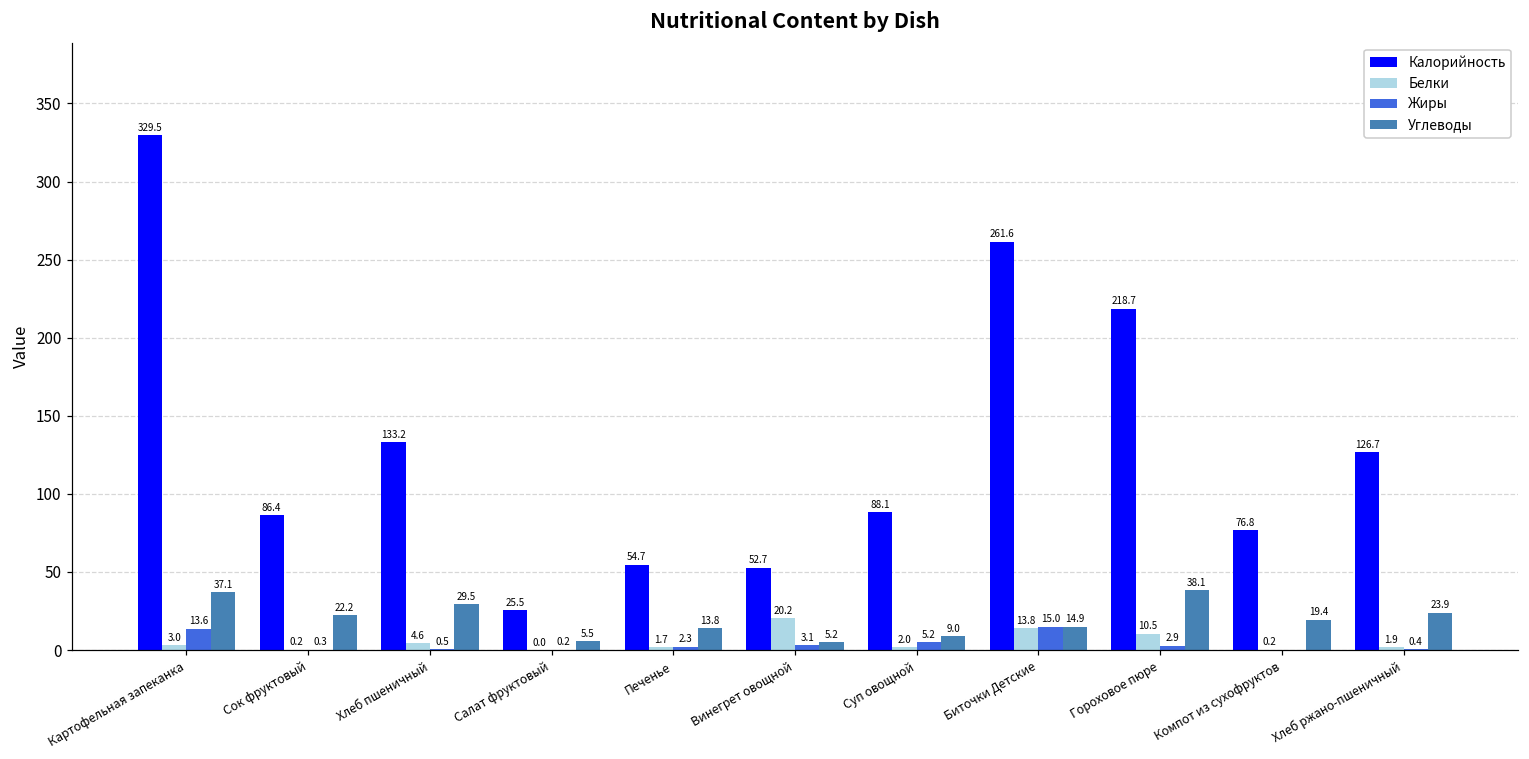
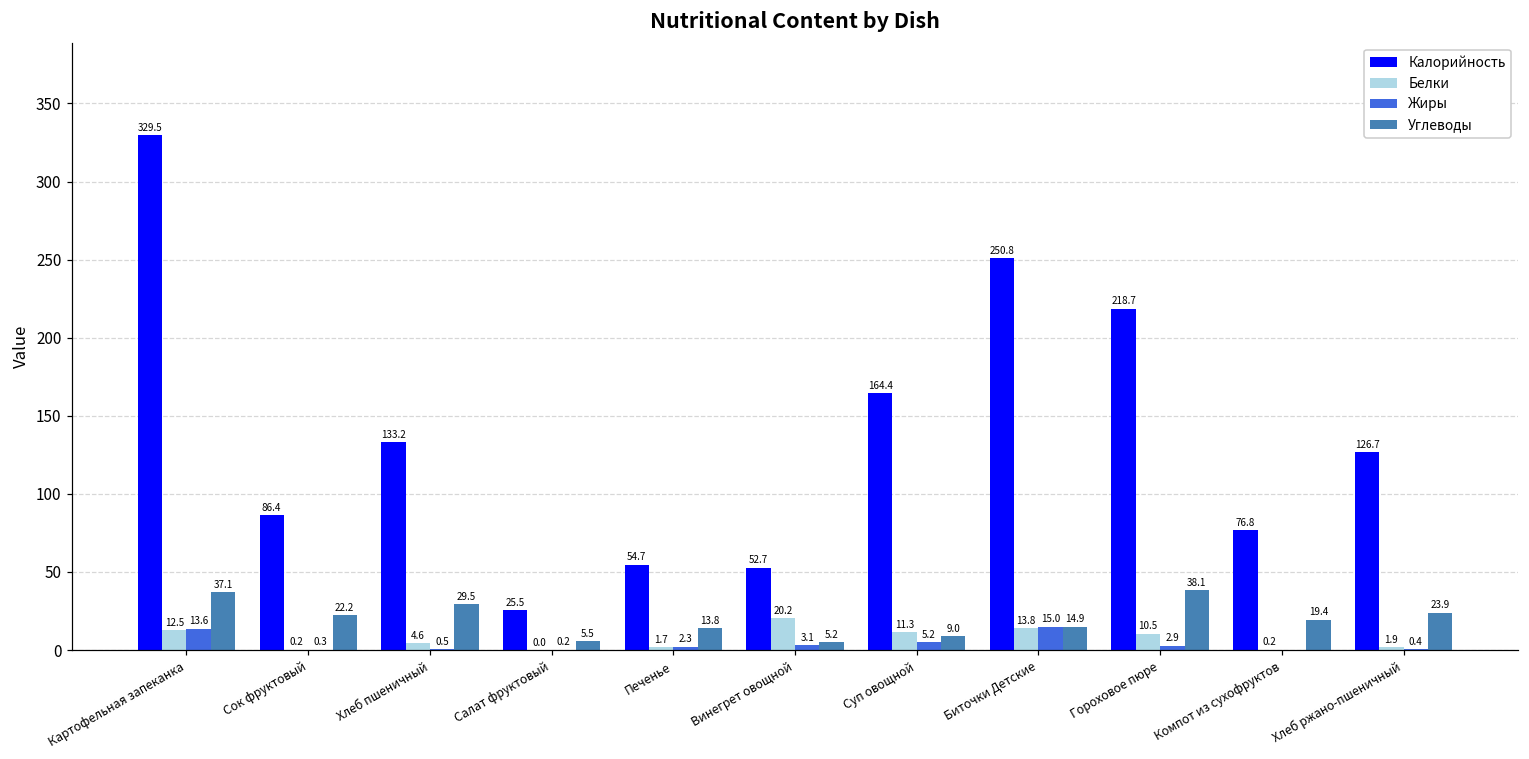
  {
    "Калорийность": {
      "Картофельная запеканка": 329.5,
      "Сок фруктовый": 86.4,
      "Хлеб пшеничный": 133.2,
      "Салат фруктовый": 25.5,
      "Печенье": 54.7,
      "Винегрет овощной": 52.7,
-     "Суп овощной": 88.1,
-     "Биточки Детские": 261.6,
+     "Суп овощной": 164.4,
+     "Биточки Детские": 250.8,
      "Гороховое пюре": 218.7,
      "Компот из сухофруктов": 76.8,
      "Хлеб ржано-пшеничный": 126.7
    },
    "Белки": {
-     "Картофельная запеканка": 3.0,
+     "Картофельная запеканка": 12.5,
      "Сок фруктовый": 0.2,
      "Хлеб пшеничный": 4.6,
      "Салат фруктовый": 0.0,
      "Печенье": 1.7,
      "Винегрет овощной": 20.2,
-     "Суп овощной": 2.0,
+     "Суп овощной": 11.3,
      "Биточки Детские": 13.8,
      "Гороховое пюре": 10.5,
      "Компот из сухофруктов": 0.2,
      "Хлеб ржано-пшеничный": 1.9
    }
  }
